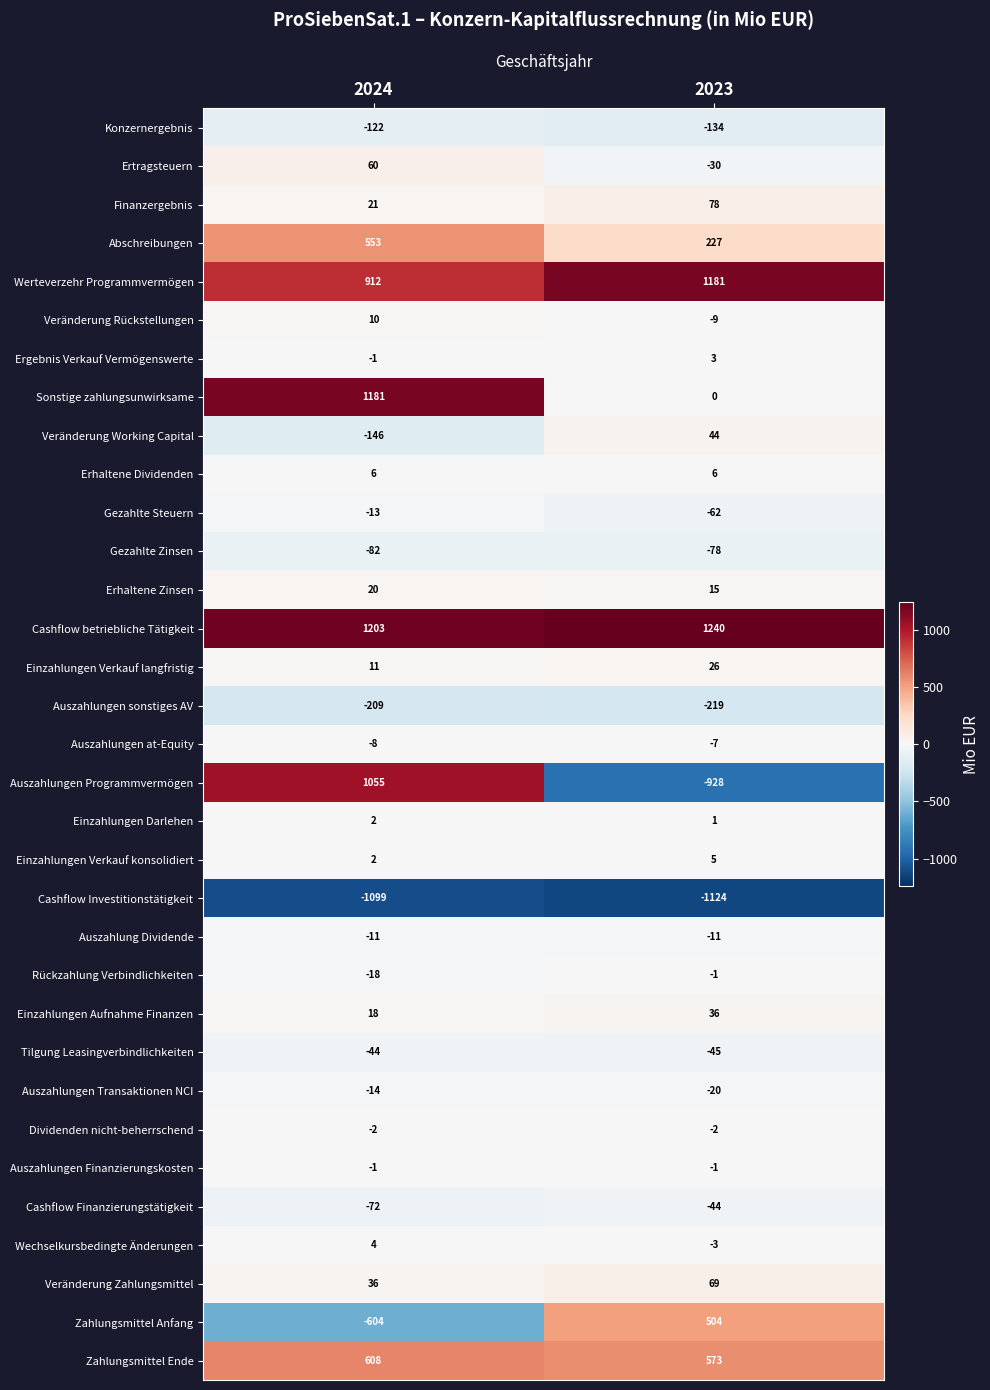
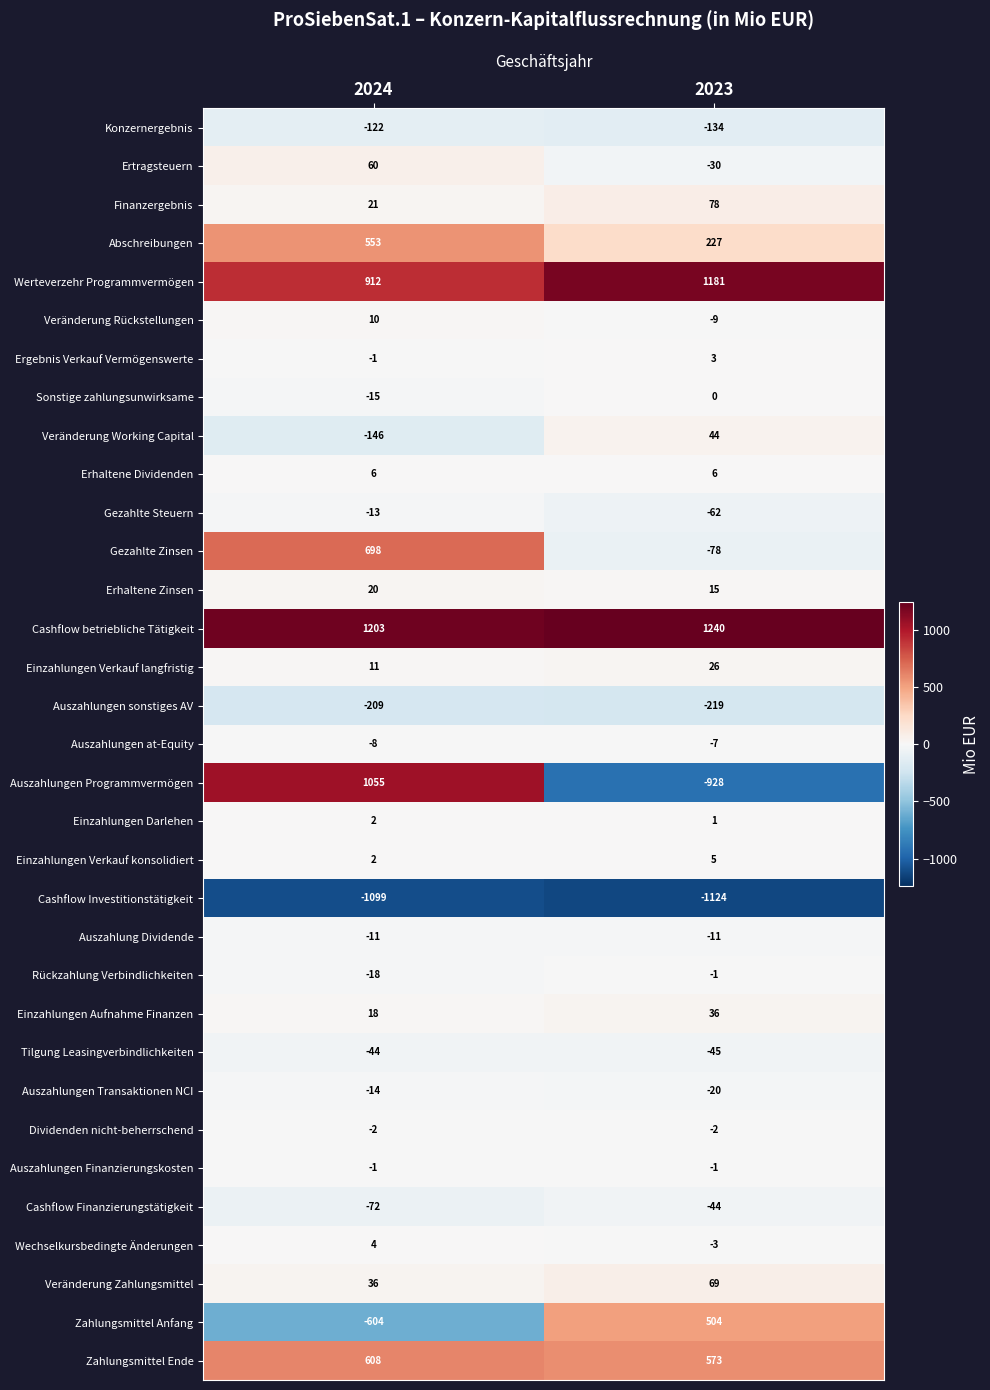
  {
    "Konzernergebnis": {
      "2024": -122,
      "2023": -134
    },
    "Ertragsteuern": {
      "2024": 60,
      "2023": -30
    },
    "Finanzergebnis": {
      "2024": 21,
      "2023": 78
    },
    "Abschreibungen": {
      "2024": 553,
      "2023": 227
    },
    "Werteverzehr Programmvermögen": {
      "2024": 912,
      "2023": 1181
    },
    "Veränderung Rückstellungen": {
      "2024": 10,
      "2023": -9
    },
    "Ergebnis Verkauf Vermögenswerte": {
      "2024": -1,
      "2023": 3
    },
    "Sonstige zahlungsunwirksame": {
-     "2024": 1181,
+     "2024": -15,
      "2023": 0
    },
    "Veränderung Working Capital": {
      "2024": -146,
      "2023": 44
    },
    "Erhaltene Dividenden": {
      "2024": 6,
      "2023": 6
    },
    "Gezahlte Steuern": {
      "2024": -13,
      "2023": -62
    },
    "Gezahlte Zinsen": {
-     "2024": -82,
+     "2024": 698,
      "2023": -78
    },
    "Erhaltene Zinsen": {
      "2024": 20,
      "2023": 15
    },
    "Cashflow betriebliche Tätigkeit": {
      "2024": 1203,
      "2023": 1240
    },
    "Einzahlungen Verkauf langfristig": {
      "2024": 11,
      "2023": 26
    },
    "Auszahlungen sonstiges AV": {
      "2024": -209,
      "2023": -219
    },
    "Auszahlungen at-Equity": {
      "2024": -8,
      "2023": -7
    },
    "Auszahlungen Programmvermögen": {
      "2024": 1055,
      "2023": -928
    },
    "Einzahlungen Darlehen": {
      "2024": 2,
      "2023": 1
    },
    "Einzahlungen Verkauf konsolidiert": {
      "2024": 2,
      "2023": 5
    },
    "Cashflow Investitionstätigkeit": {
      "2024": -1099,
      "2023": -1124
    },
    "Auszahlung Dividende": {
      "2024": -11,
      "2023": -11
    },
    "Rückzahlung Verbindlichkeiten": {
      "2024": -18,
      "2023": -1
    },
    "Einzahlungen Aufnahme Finanzen": {
      "2024": 18,
      "2023": 36
    },
    "Tilgung Leasingverbindlichkeiten": {
      "2024": -44,
      "2023": -45
    },
    "Auszahlungen Transaktionen NCI": {
      "2024": -14,
      "2023": -20
    },
    "Dividenden nicht-beherrschend": {
      "2024": -2,
      "2023": -2
    },
    "Auszahlungen Finanzierungskosten": {
      "2024": -1,
      "2023": -1
    },
    "Cashflow Finanzierungstätigkeit": {
      "2024": -72,
      "2023": -44
    },
    "Wechselkursbedingte Änderungen": {
      "2024": 4,
      "2023": -3
    },
    "Veränderung Zahlungsmittel": {
      "2024": 36,
      "2023": 69
    },
    "Zahlungsmittel Anfang": {
      "2024": -604,
      "2023": 504
    },
    "Zahlungsmittel Ende": {
      "2024": 608,
      "2023": 573
    }
  }
